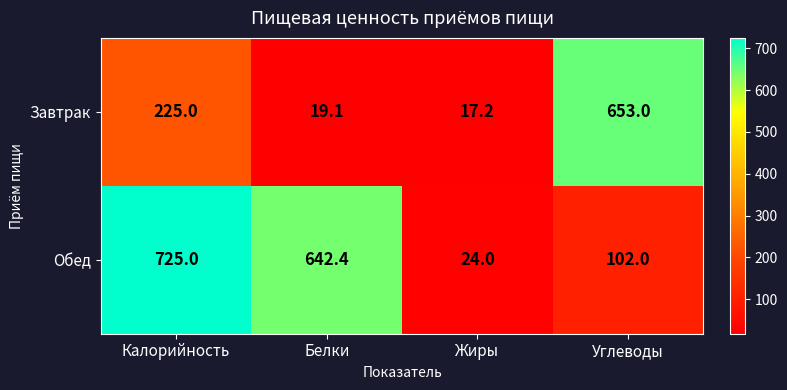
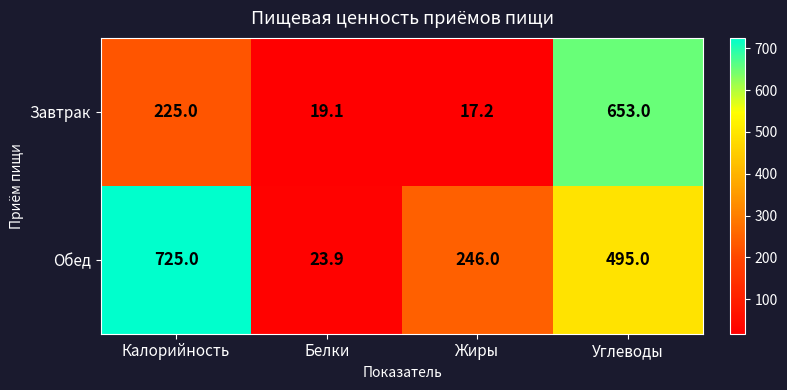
  {
    "Завтрак": {
      "Калорийность": 225.0,
      "Белки": 19.1,
      "Жиры": 17.2,
      "Углеводы": 653.0
    },
    "Обед": {
      "Калорийность": 725.0,
-     "Белки": 642.4,
-     "Жиры": 24.0,
-     "Углеводы": 102.0
+     "Белки": 23.9,
+     "Жиры": 246.0,
+     "Углеводы": 495.0
    }
  }
